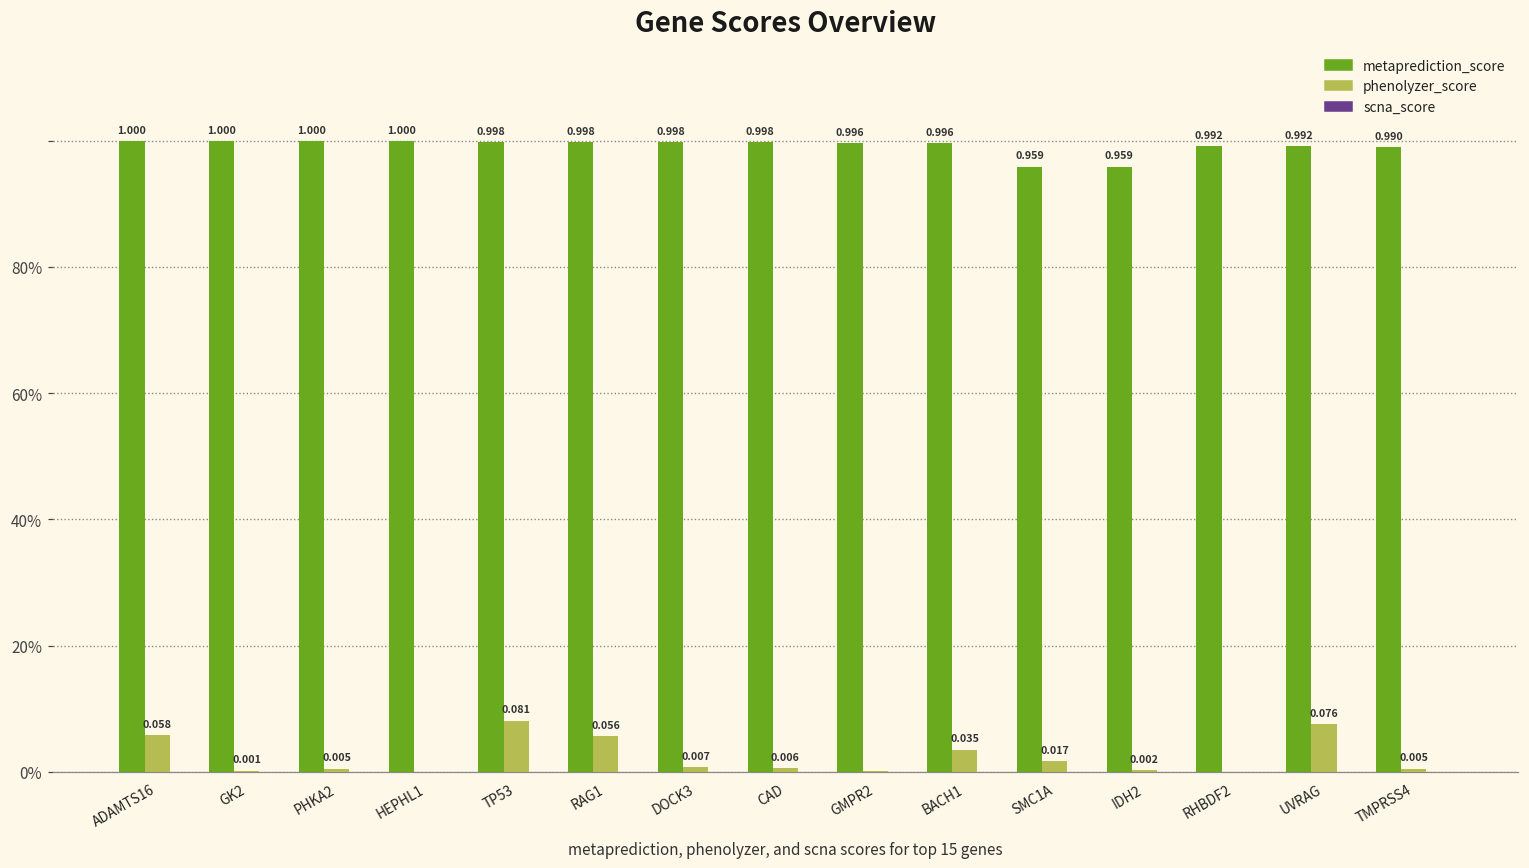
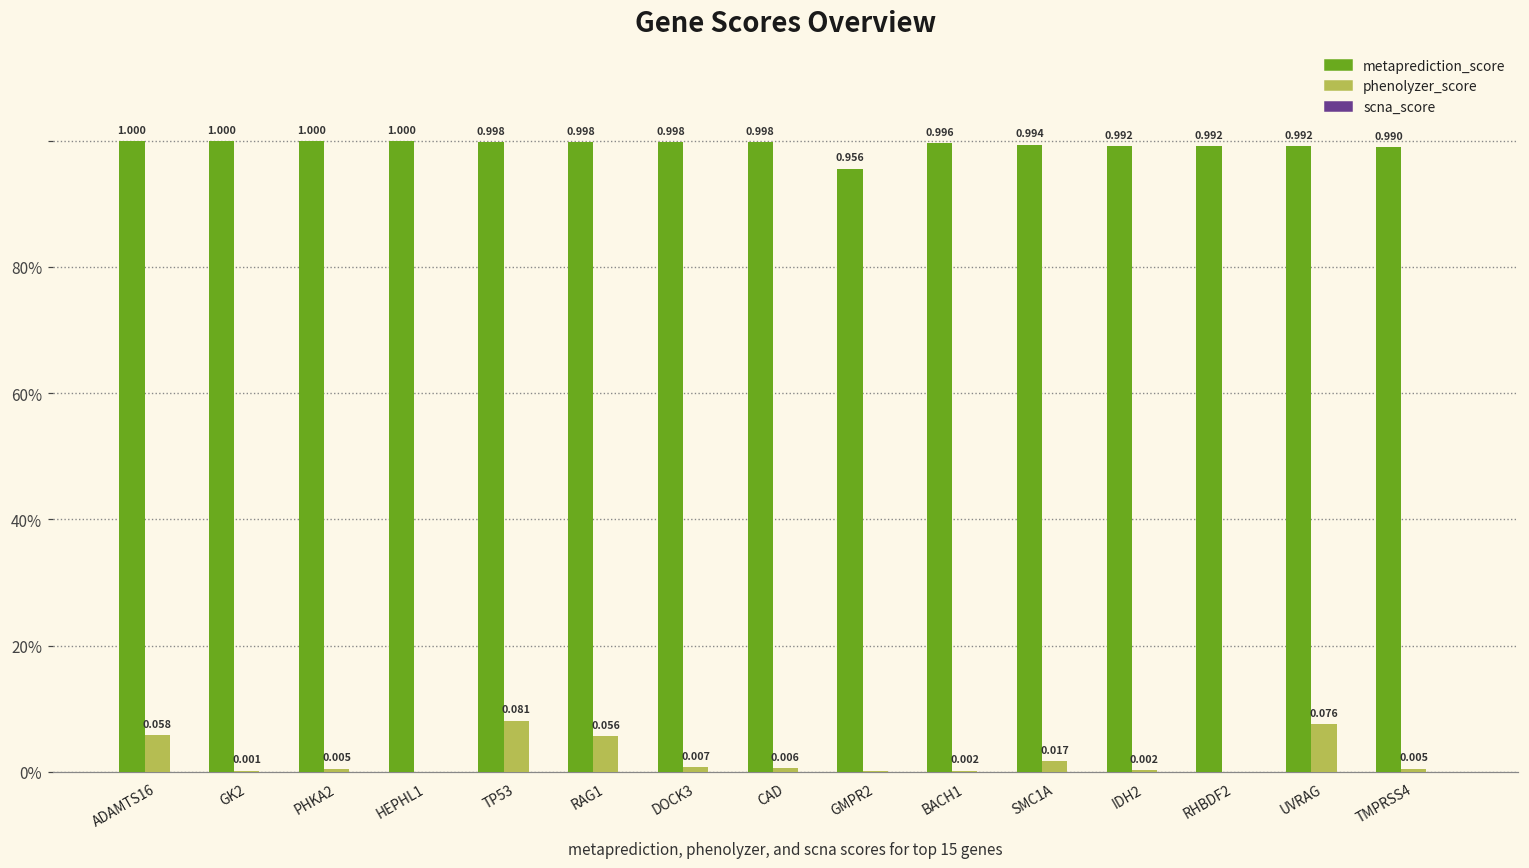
  {
    "metaprediction_score": {
      "ADAMTS16": "1.000",
      "GK2": "1.000",
      "PHKA2": "1.000",
      "HEPHL1": "1.000",
      "TP53": "0.998",
      "RAG1": "0.998",
      "DOCK3": "0.998",
      "CAD": "0.998",
-     "GMPR2": "0.996",
+     "GMPR2": "0.956",
      "BACH1": "0.996",
-     "SMC1A": "0.959",
-     "IDH2": "0.959",
+     "SMC1A": "0.994",
+     "IDH2": "0.992",
      "RHBDF2": "0.992",
      "UVRAG": "0.992",
      "TMPRSS4": "0.990"
    },
    "phenolyzer_score": {
      "ADAMTS16": "0.058",
      "GK2": "0.001",
      "PHKA2": "0.005",
      "TP53": "0.081",
      "RAG1": "0.056",
      "DOCK3": "0.007",
      "CAD": "0.006",
-     "BACH1": "0.035",
+     "BACH1": "0.002",
      "SMC1A": "0.017",
      "IDH2": "0.002",
      "UVRAG": "0.076",
      "TMPRSS4": "0.005"
    },
    "scna_score": {
      "ADAMTS16": "0%",
      "GK2": "0%",
      "PHKA2": "0%",
      "HEPHL1": "0%",
      "TP53": "0%",
      "RAG1": "0%",
      "DOCK3": "0%",
      "CAD": "0%",
      "GMPR2": "0%",
      "BACH1": "0%",
      "SMC1A": "0%",
      "IDH2": "0%",
      "RHBDF2": "0%",
      "UVRAG": "0%",
      "TMPRSS4": "0%"
    }
  }
